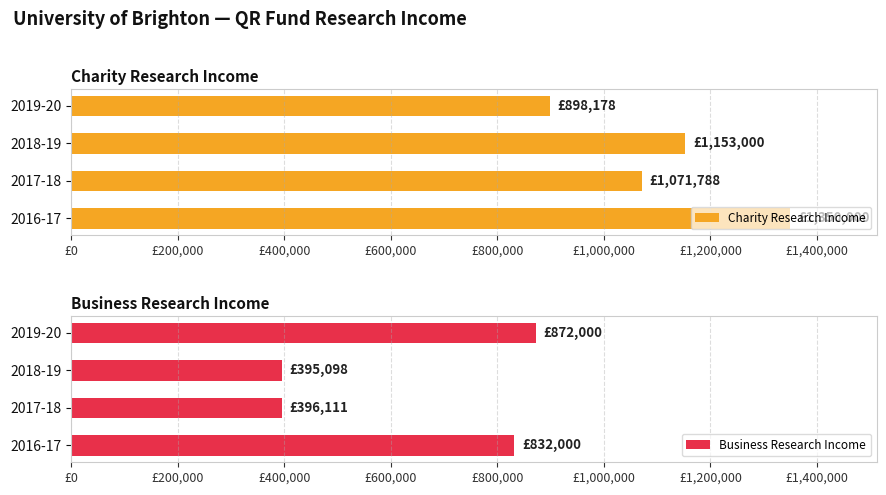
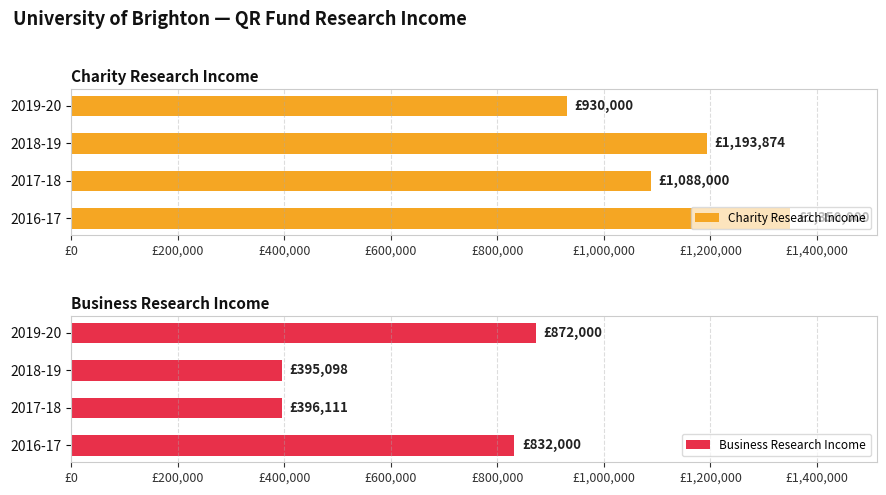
  {
    "Charity Research Income": {
-     "2019-20": "£898,178",
-     "2018-19": "£1,153,000",
-     "2017-18": "£1,071,788"
+     "2019-20": "£930,000",
+     "2018-19": "£1,193,874",
+     "2017-18": "£1,088,000"
    },
    "Business Research Income": {
      "2019-20": "£872,000",
      "2018-19": "£395,098",
      "2017-18": "£396,111",
      "2016-17": "£832,000"
    }
  }
